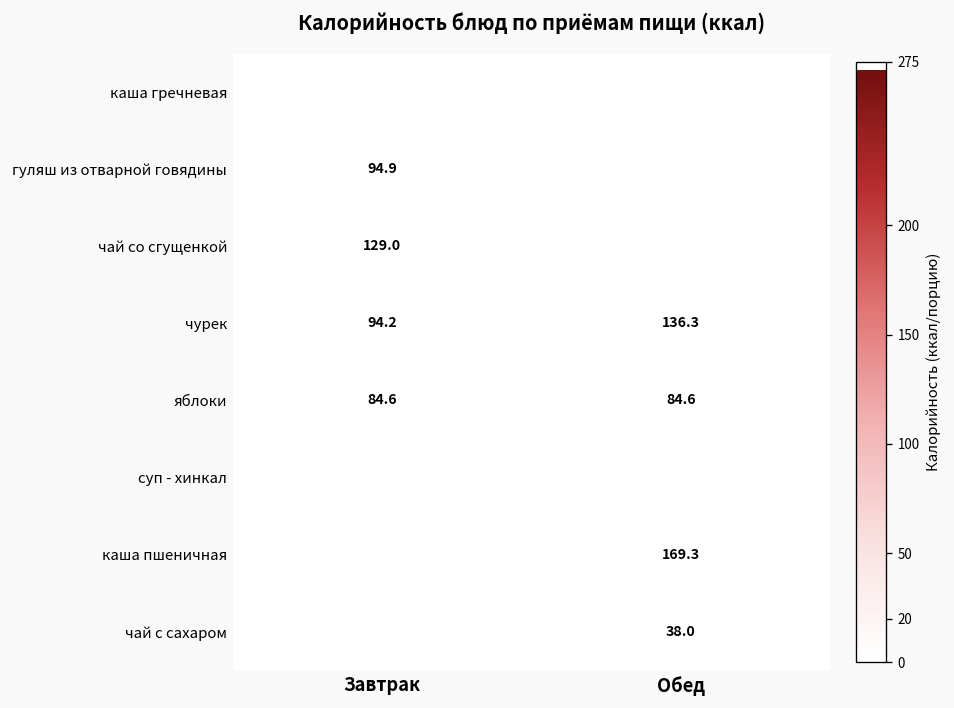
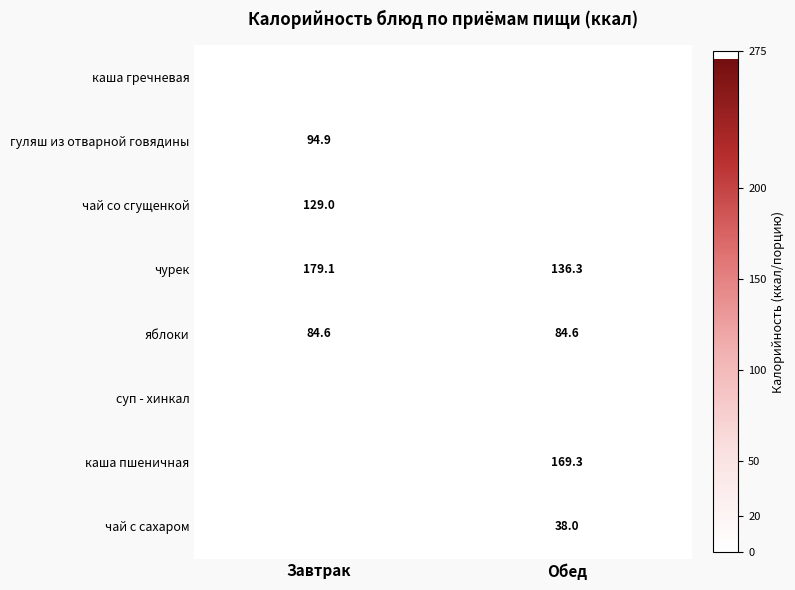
  {
    "гуляш из отварной говядины": {
      "Завтрак": 94.9
    },
    "чай со сгущенкой": {
      "Завтрак": 129.0
    },
    "чурек": {
-     "Завтрак": 94.2,
+     "Завтрак": 179.1,
      "Обед": 136.3
    },
    "яблоки": {
      "Завтрак": 84.6,
      "Обед": 84.6
    },
    "каша пшеничная": {
      "Обед": 169.3
    },
    "чай с сахаром": {
      "Обед": 38.0
    }
  }
